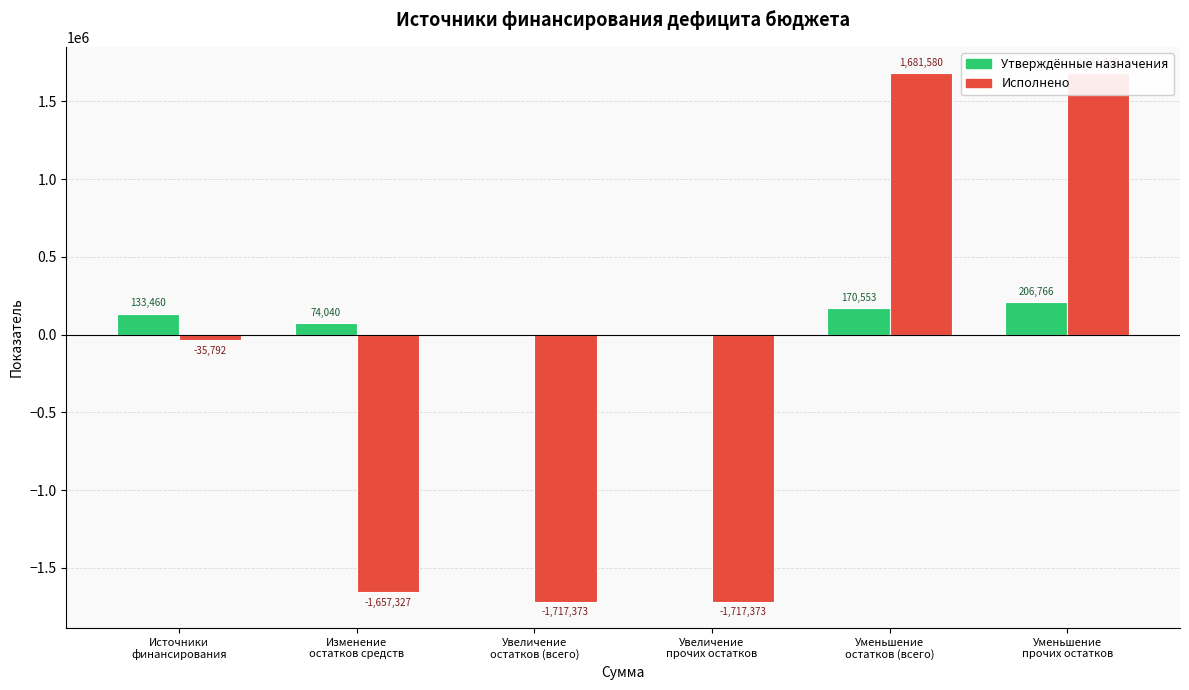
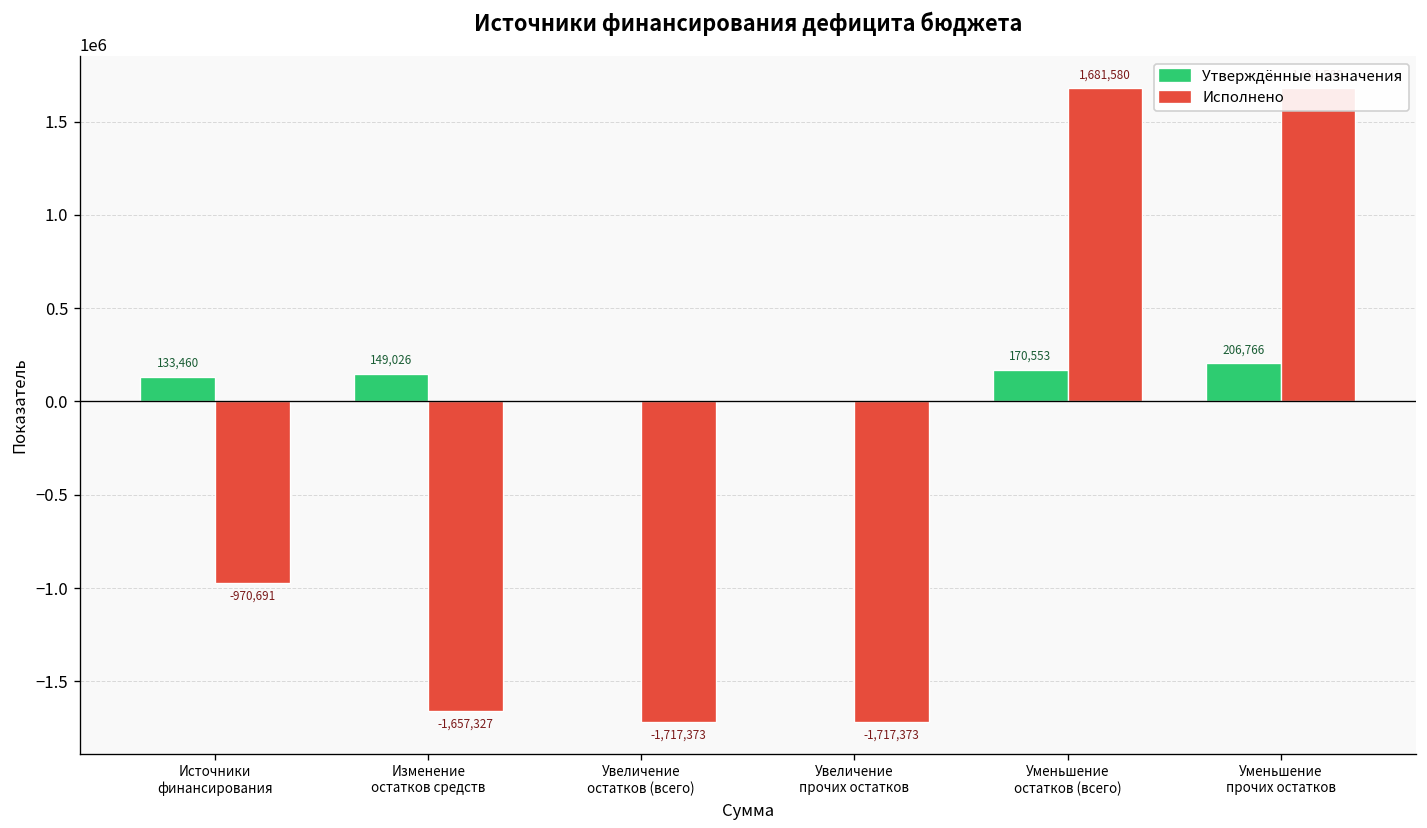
  {
    "Утверждённые назначения": {
      "Источники финансирования": "133,460",
-     "Изменение остатков средств": "74,040",
+     "Изменение остатков средств": "149,026",
      "Уменьшение остатков (всего)": "170,553",
      "Уменьшение прочих остатков": "206,766"
    },
    "Исполнено": {
-     "Источники финансирования": "-35,792",
+     "Источники финансирования": "-970,691",
      "Изменение остатков средств": "-1,657,327",
      "Увеличение остатков (всего)": "-1,717,373",
      "Увеличение прочих остатков": "-1,717,373",
      "Уменьшение остатков (всего)": "1,681,580"
    }
  }
